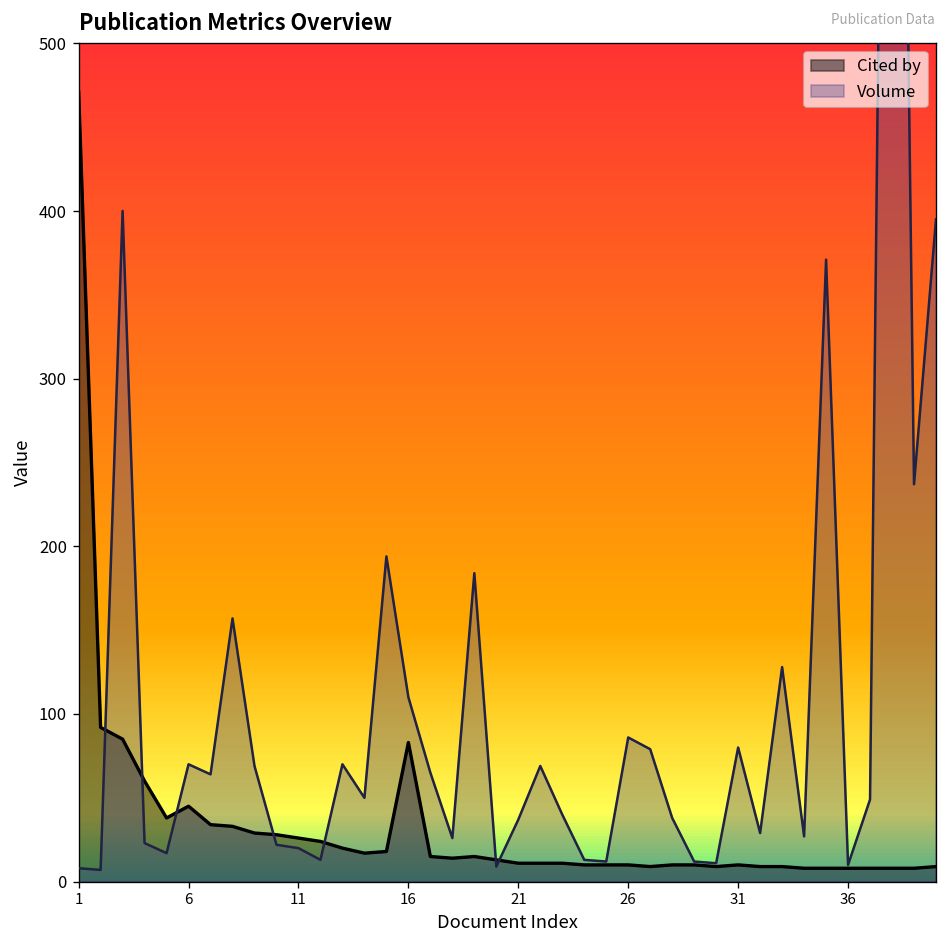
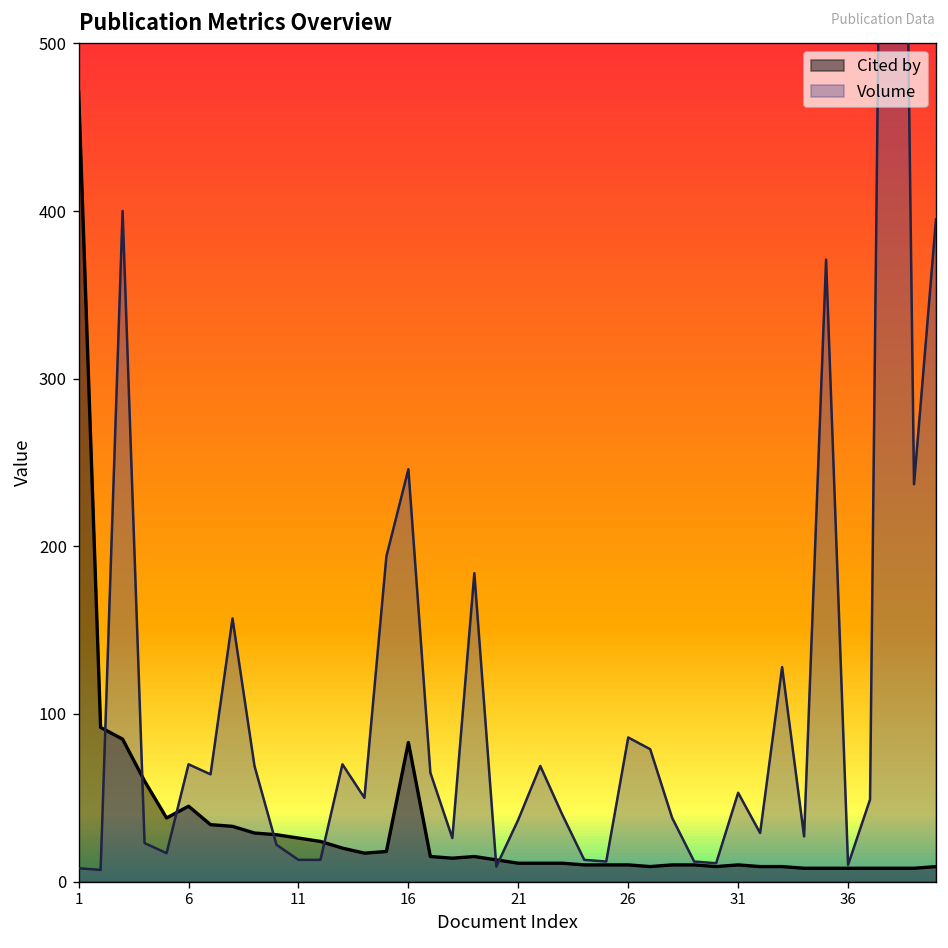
  {
    "Cited by": {
      "1": 471,
      "6": 45,
      "11": 26,
      "16": 83,
      "21": 11,
      "26": 10,
      "31": 10,
      "36": 8
    },
    "Volume": {
      "1": 8,
      "6": 70,
-     "11": 20,
-     "16": 110,
+     "11": 13,
+     "16": 246,
      "21": 37,
      "26": 86,
-     "31": 80,
+     "31": 53,
      "36": 10
    }
  }
